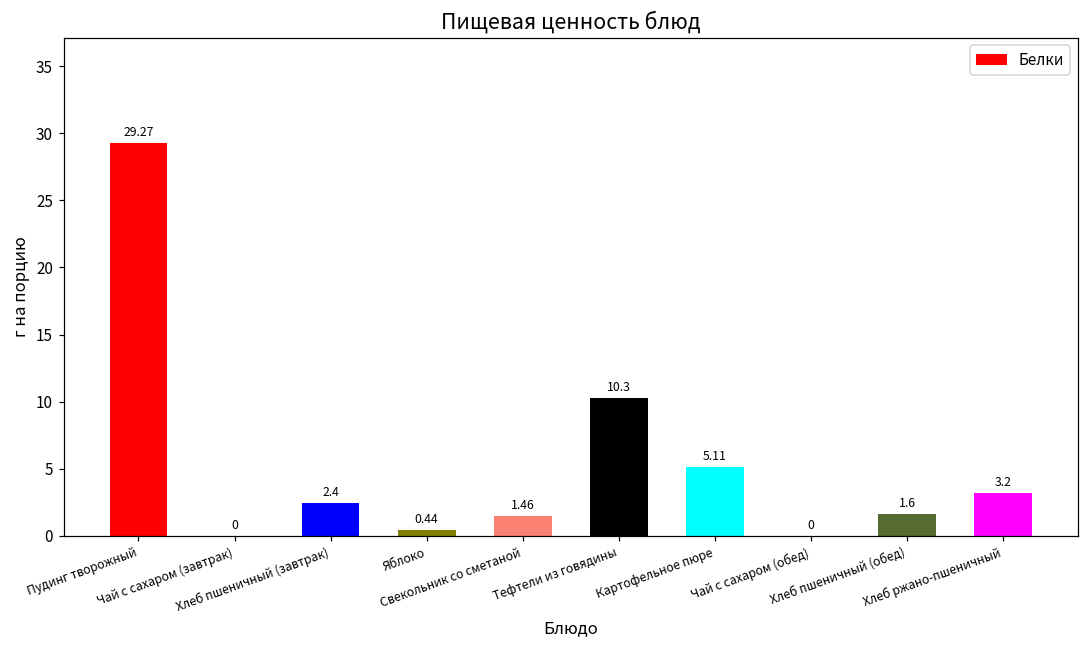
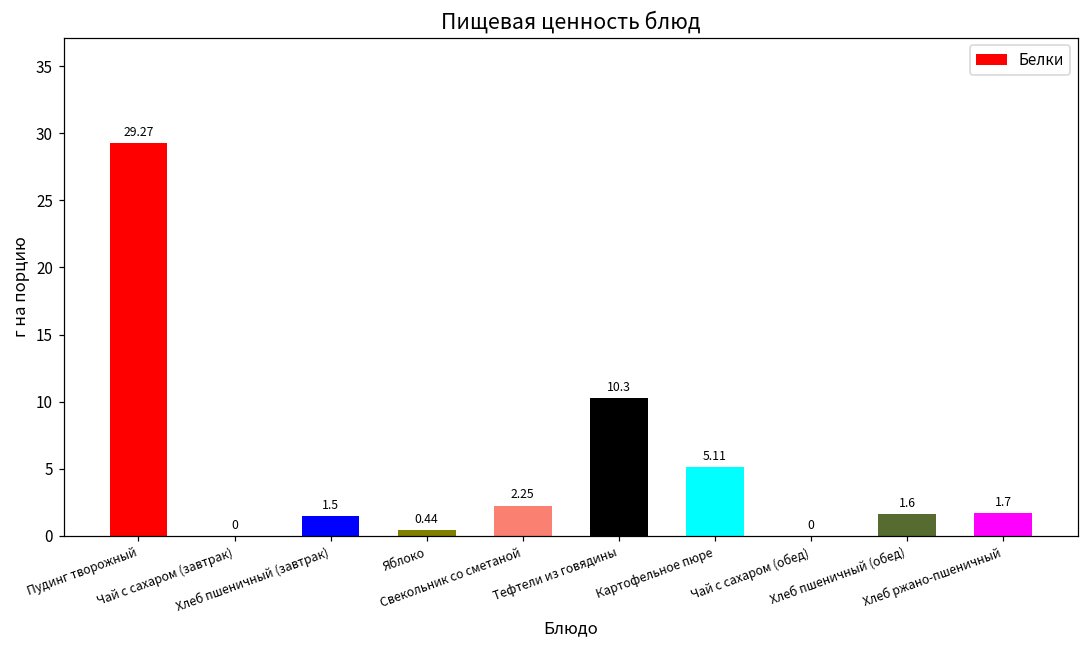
  {
    "Пудинг творожный": 29.27,
    "Чай с сахаром (завтрак)": 0,
-   "Хлеб пшеничный (завтрак)": 2.4,
+   "Хлеб пшеничный (завтрак)": 1.5,
    "Яблоко": 0.44,
-   "Свекольник со сметаной": 1.46,
+   "Свекольник со сметаной": 2.25,
    "Тефтели из говядины": 10.3,
    "Картофельное пюре": 5.11,
    "Чай с сахаром (обед)": 0,
    "Хлеб пшеничный (обед)": 1.6,
-   "Хлеб ржано-пшеничный": 3.2
+   "Хлеб ржано-пшеничный": 1.7
  }
